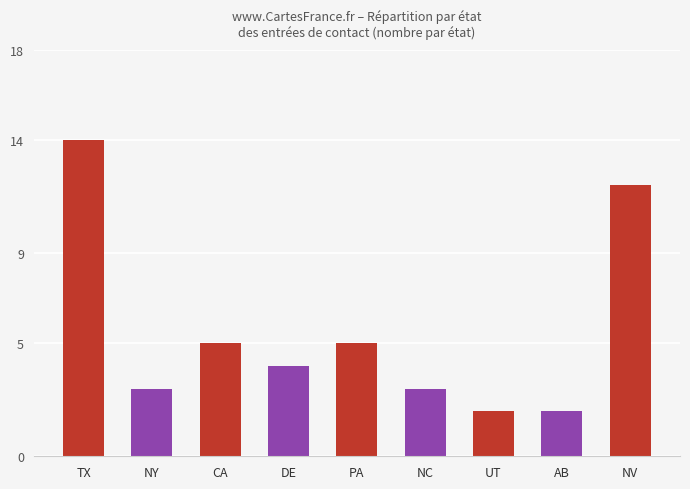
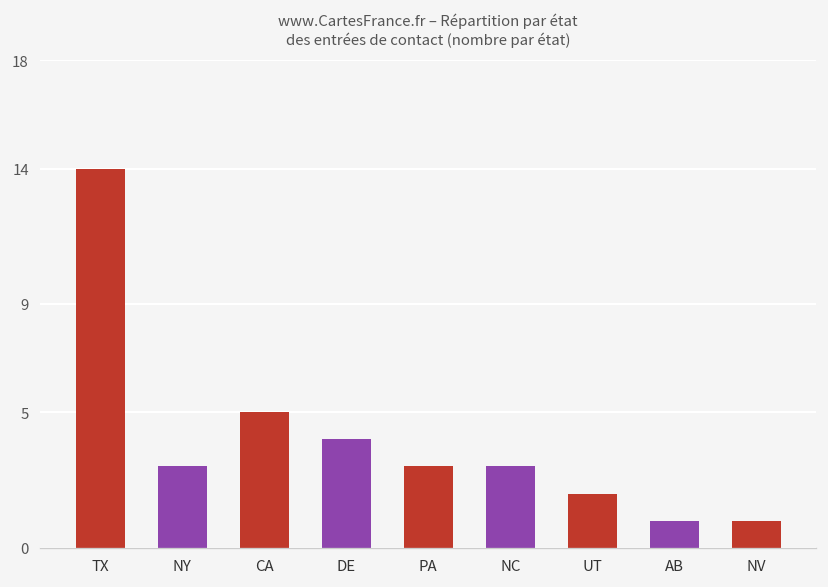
  {
    "TX": 14,
    "NY": 3,
    "CA": 5,
    "DE": 4,
-   "PA": 5,
+   "PA": 3,
    "NC": 3,
    "UT": 2,
-   "AB": 2,
-   "NV": 12
+   "AB": 1,
+   "NV": 1
  }
